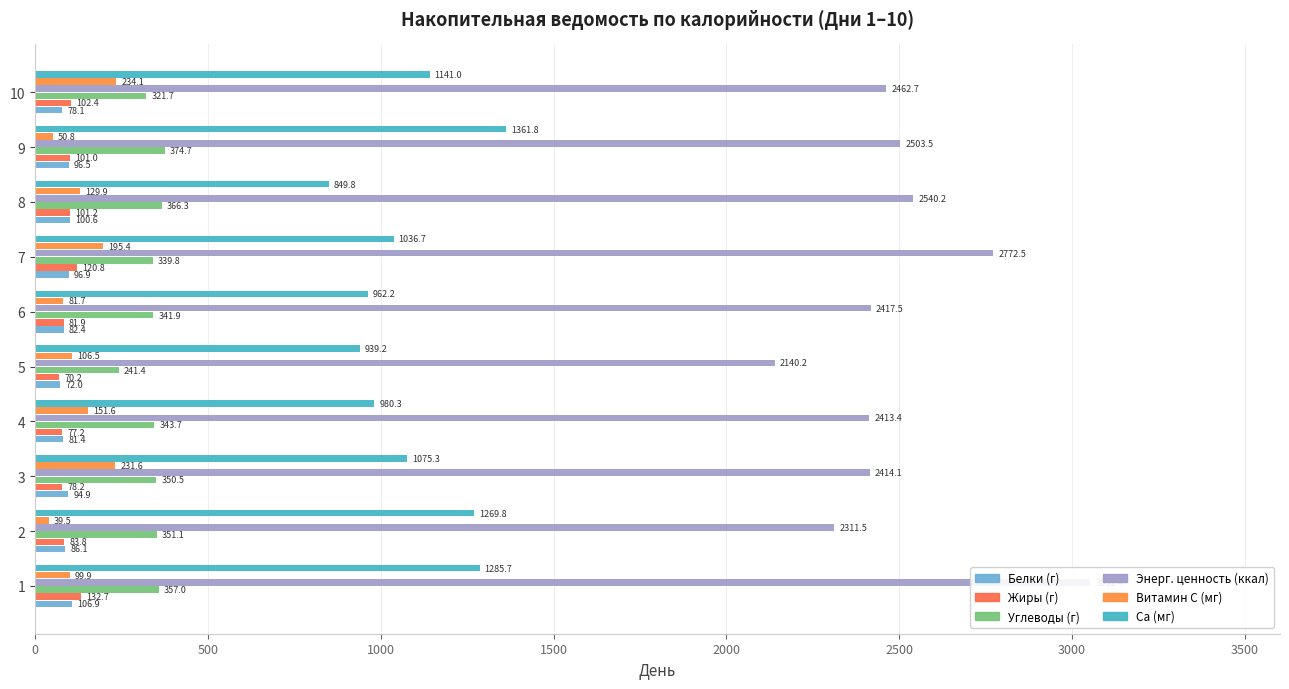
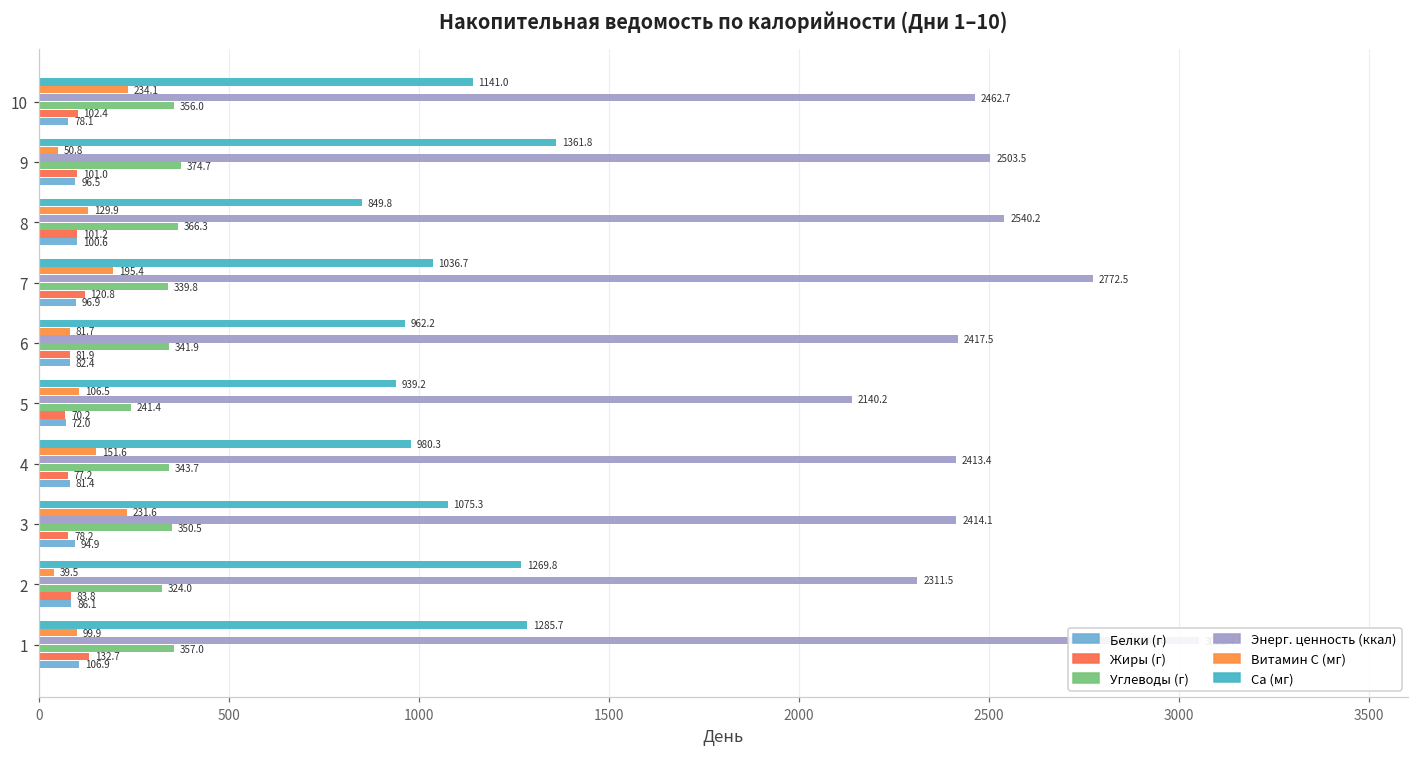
  {
    "Углеводы (г)": {
-     "10": 321.7,
+     "10": 356.0,
      "9": 374.7,
      "8": 366.3,
      "7": 339.8,
      "6": 341.9,
      "5": 241.4,
      "4": 343.7,
      "3": 350.5,
-     "2": 351.1,
+     "2": 324.0,
      "1": 357.0
    }
  }
